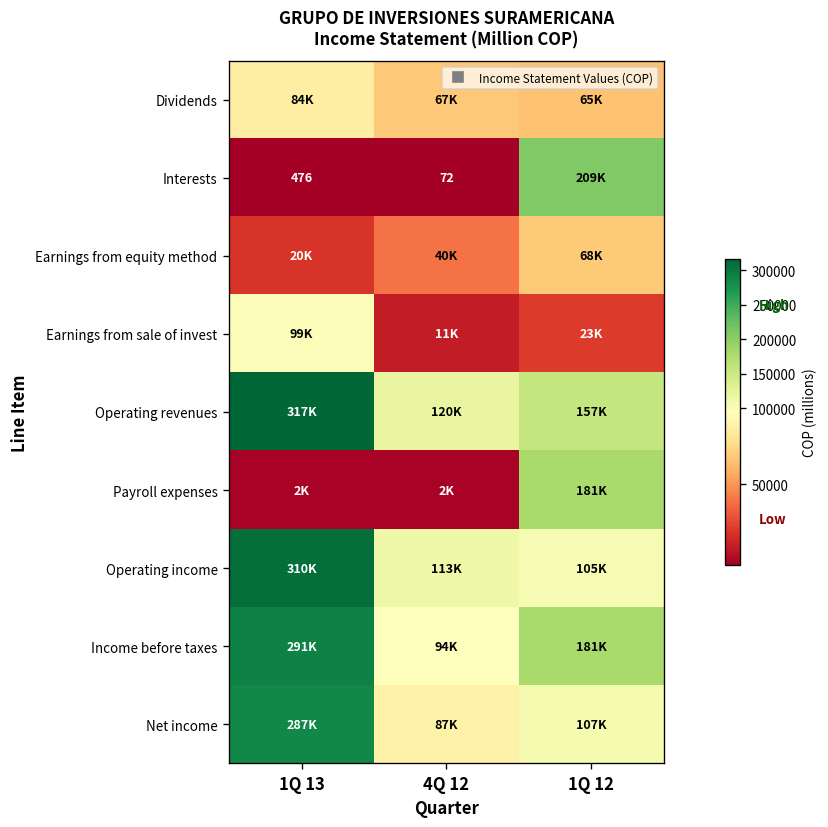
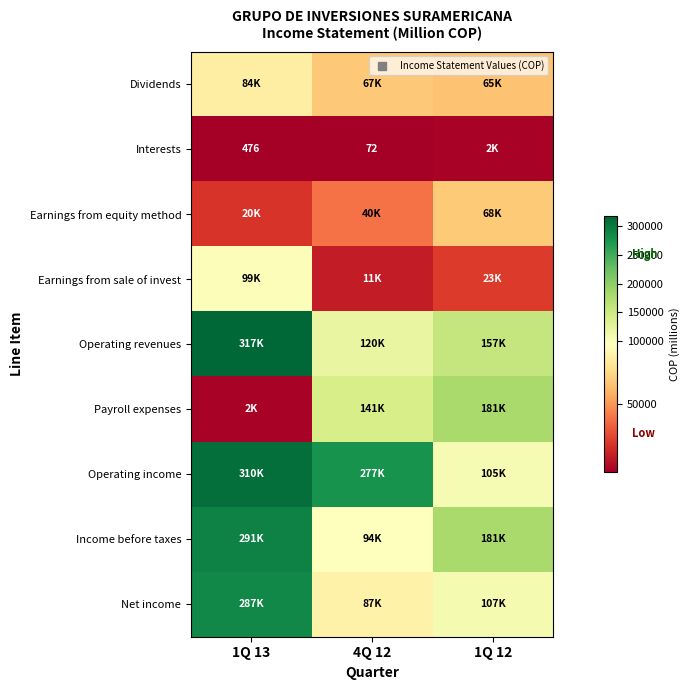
  {
    "Dividends": {
      "1Q 13": "84K",
      "4Q 12": "67K",
      "1Q 12": "65K"
    },
    "Interests": {
      "1Q 13": "476",
      "4Q 12": "72",
-     "1Q 12": "209K"
+     "1Q 12": "2K"
    },
    "Earnings from equity method": {
      "1Q 13": "20K",
      "4Q 12": "40K",
      "1Q 12": "68K"
    },
    "Earnings from sale of invest": {
      "1Q 13": "99K",
      "4Q 12": "11K",
      "1Q 12": "23K"
    },
    "Operating revenues": {
      "1Q 13": "317K",
      "4Q 12": "120K",
      "1Q 12": "157K"
    },
    "Payroll expenses": {
      "1Q 13": "2K",
-     "4Q 12": "2K",
+     "4Q 12": "141K",
      "1Q 12": "181K"
    },
    "Operating income": {
      "1Q 13": "310K",
-     "4Q 12": "113K",
+     "4Q 12": "277K",
      "1Q 12": "105K"
    },
    "Income before taxes": {
      "1Q 13": "291K",
      "4Q 12": "94K",
      "1Q 12": "181K"
    },
    "Net income": {
      "1Q 13": "287K",
      "4Q 12": "87K",
      "1Q 12": "107K"
    }
  }
